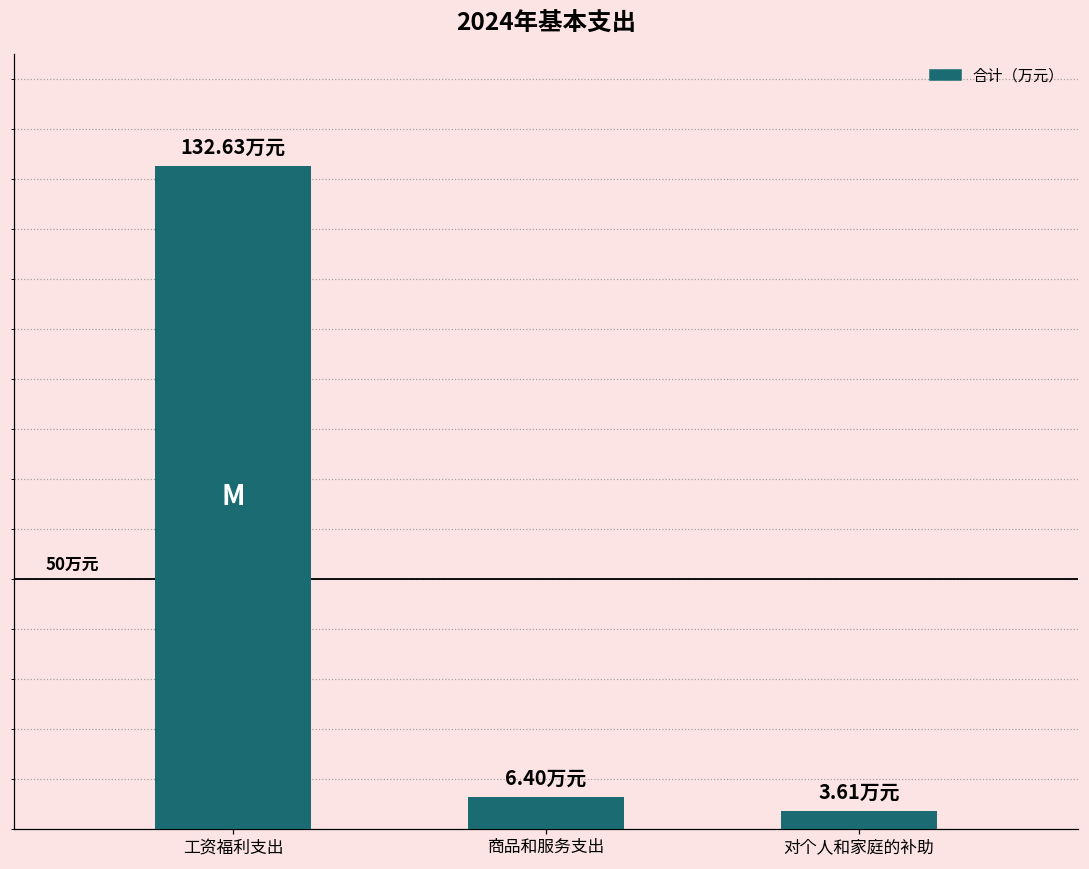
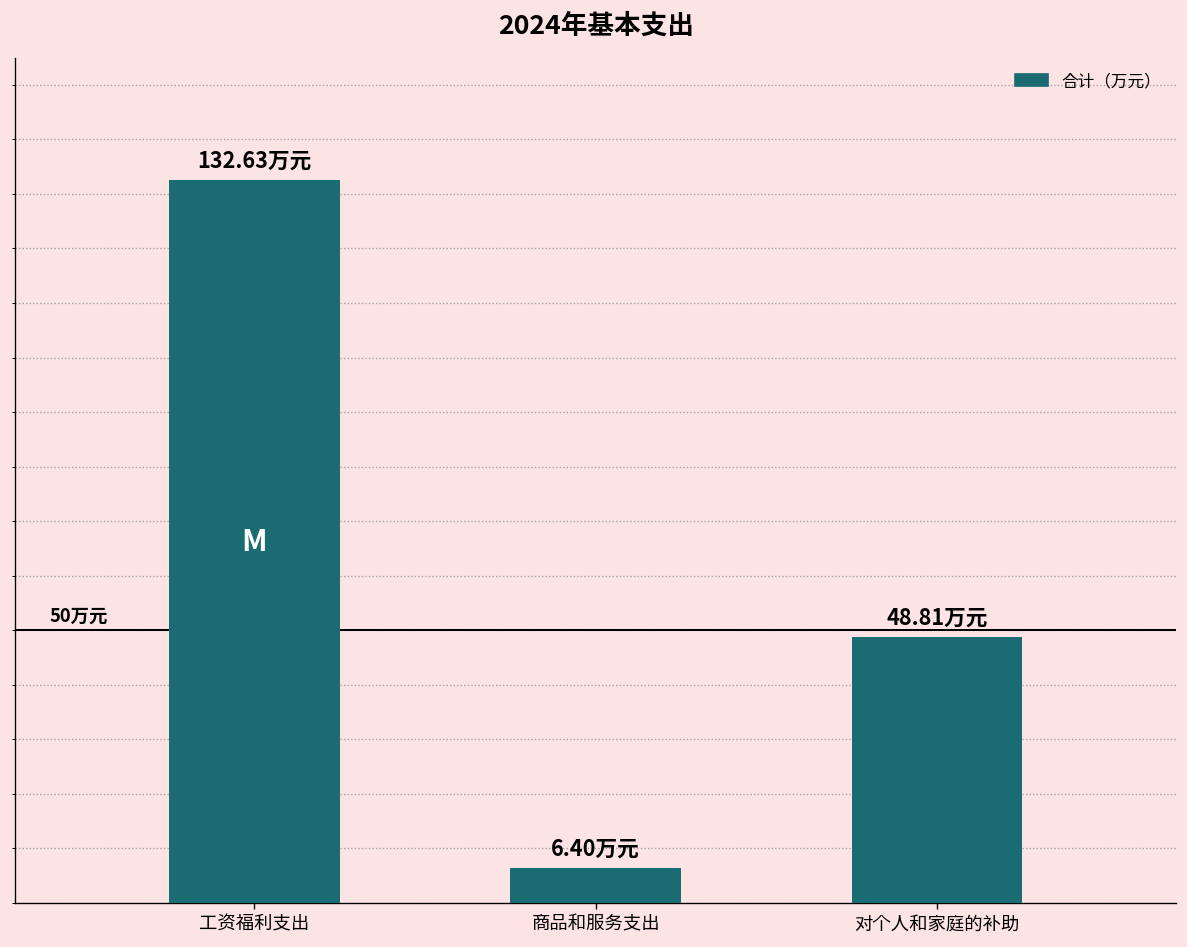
  {
    "工资福利支出": 132.63,
    "商品和服务支出": 6.40,
-   "对个人和家庭的补助": 3.61
+   "对个人和家庭的补助": 48.81
  }
